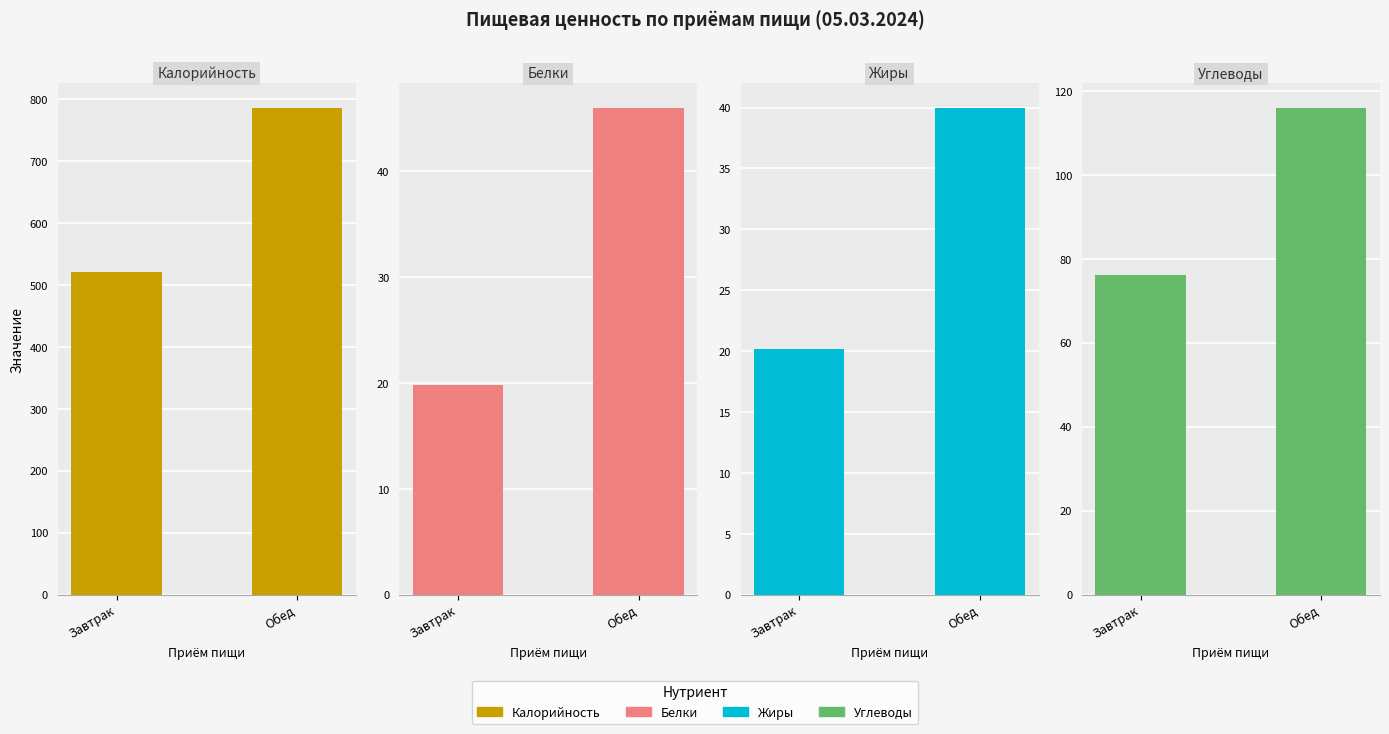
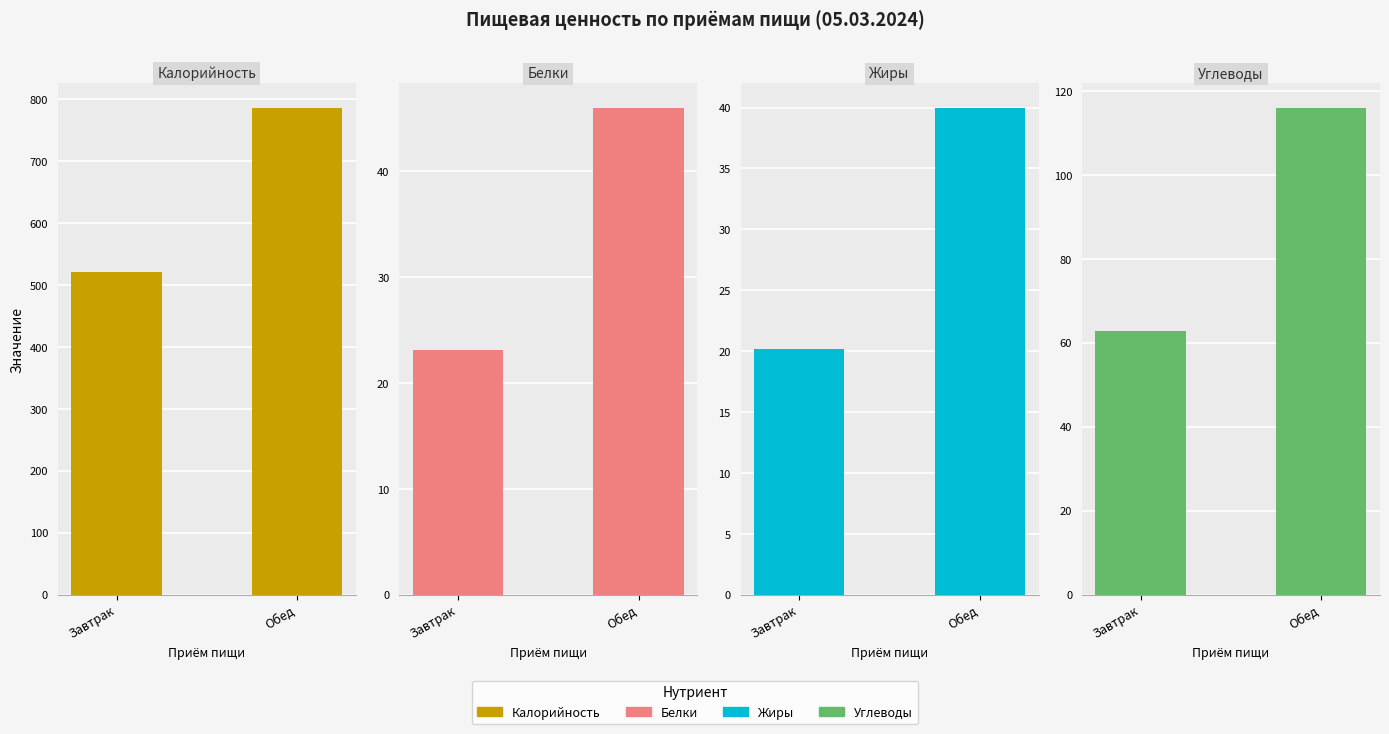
  {
    "Калорийность": {
      "Завтрак": 520,
      "Обед": 790
    },
    "Белки": {
-     "Завтрак": 19.8,
+     "Завтрак": 23.1,
      "Обед": 46.0
    },
    "Жиры": {
      "Завтрак": 20.2,
      "Обед": 40.0
    },
    "Углеводы": {
-     "Завтрак": 76,
+     "Завтрак": 63,
      "Обед": 116
    }
  }
